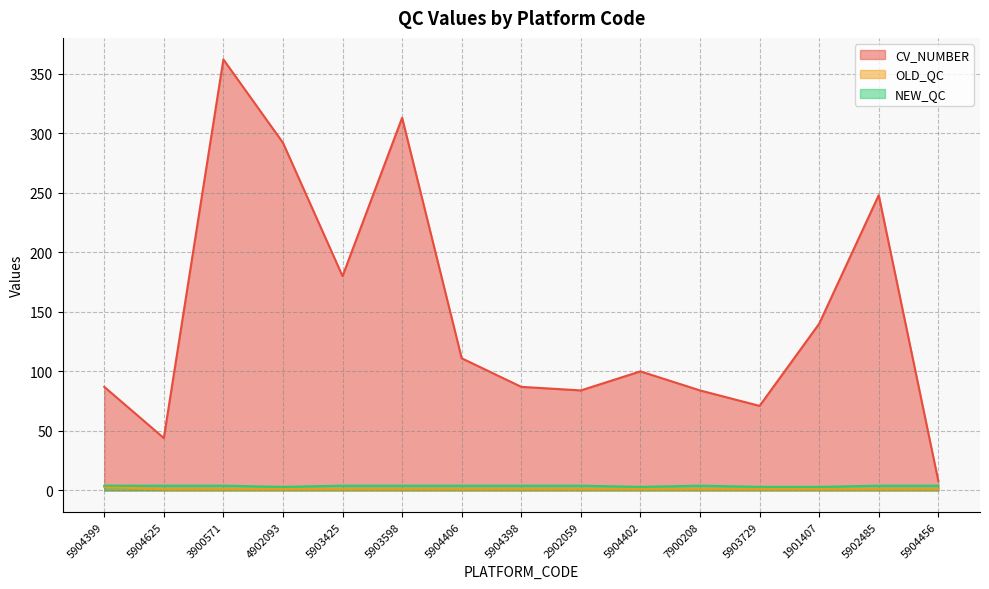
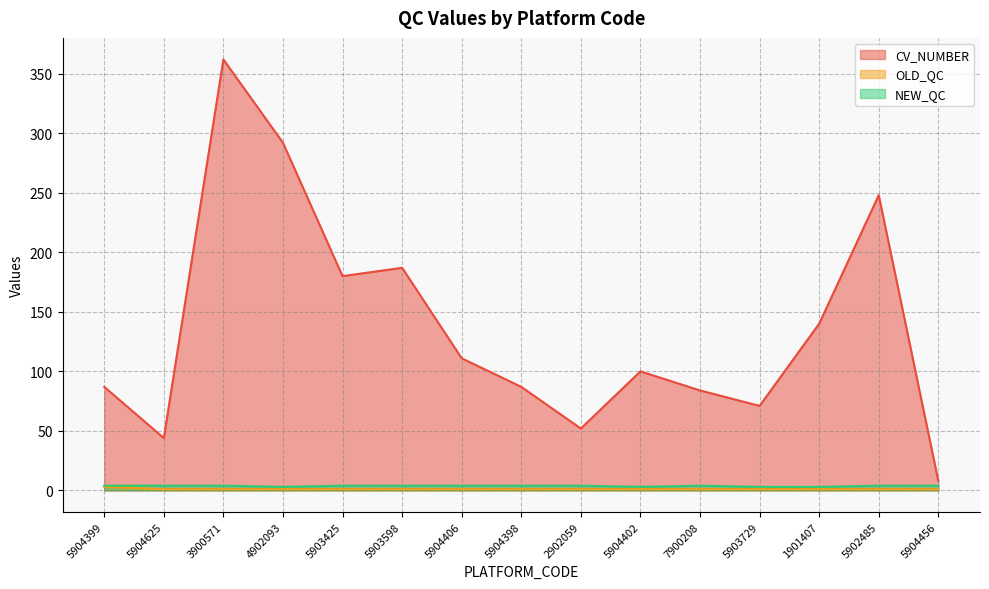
  {
    "CV_NUMBER": {
      "5904399": 87,
      "5904625": 44,
      "3900571": 362,
      "4902093": 292,
      "5903425": 180,
-     "5903598": 313,
+     "5903598": 187,
      "5904406": 111,
      "5904398": 87,
-     "2902059": 84,
+     "2902059": 52,
      "5904402": 100,
      "7900208": 84,
      "5903729": 71,
      "1901407": 140,
      "5902485": 248,
      "5904456": 8
    },
    "OLD_QC": {
      "5904625": 1,
      "3900571": 1,
      "5903425": 1,
      "5903598": 1,
      "5904406": 1,
      "5904398": 1,
      "2902059": 1,
      "7900208": 1,
      "5902485": 1,
      "5904456": 1
    },
    "NEW_QC": {
      "5904625": 4,
      "3900571": 4,
      "5903425": 4,
      "5903598": 4,
      "5904406": 4,
      "5904398": 4,
      "2902059": 4,
      "7900208": 4,
      "5902485": 4,
      "5904456": 4
    }
  }
